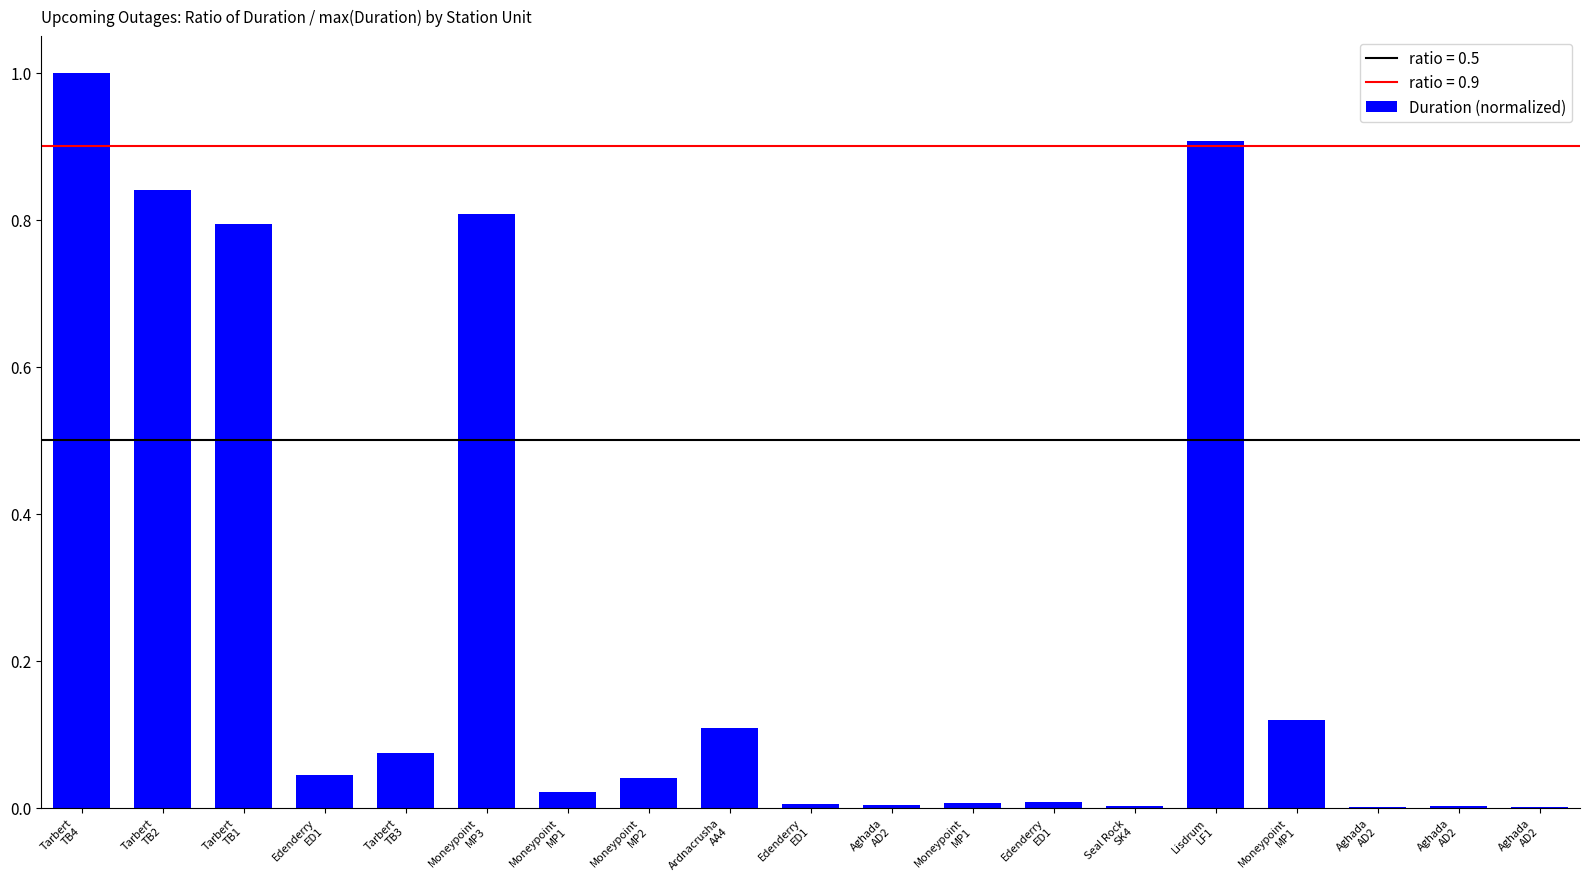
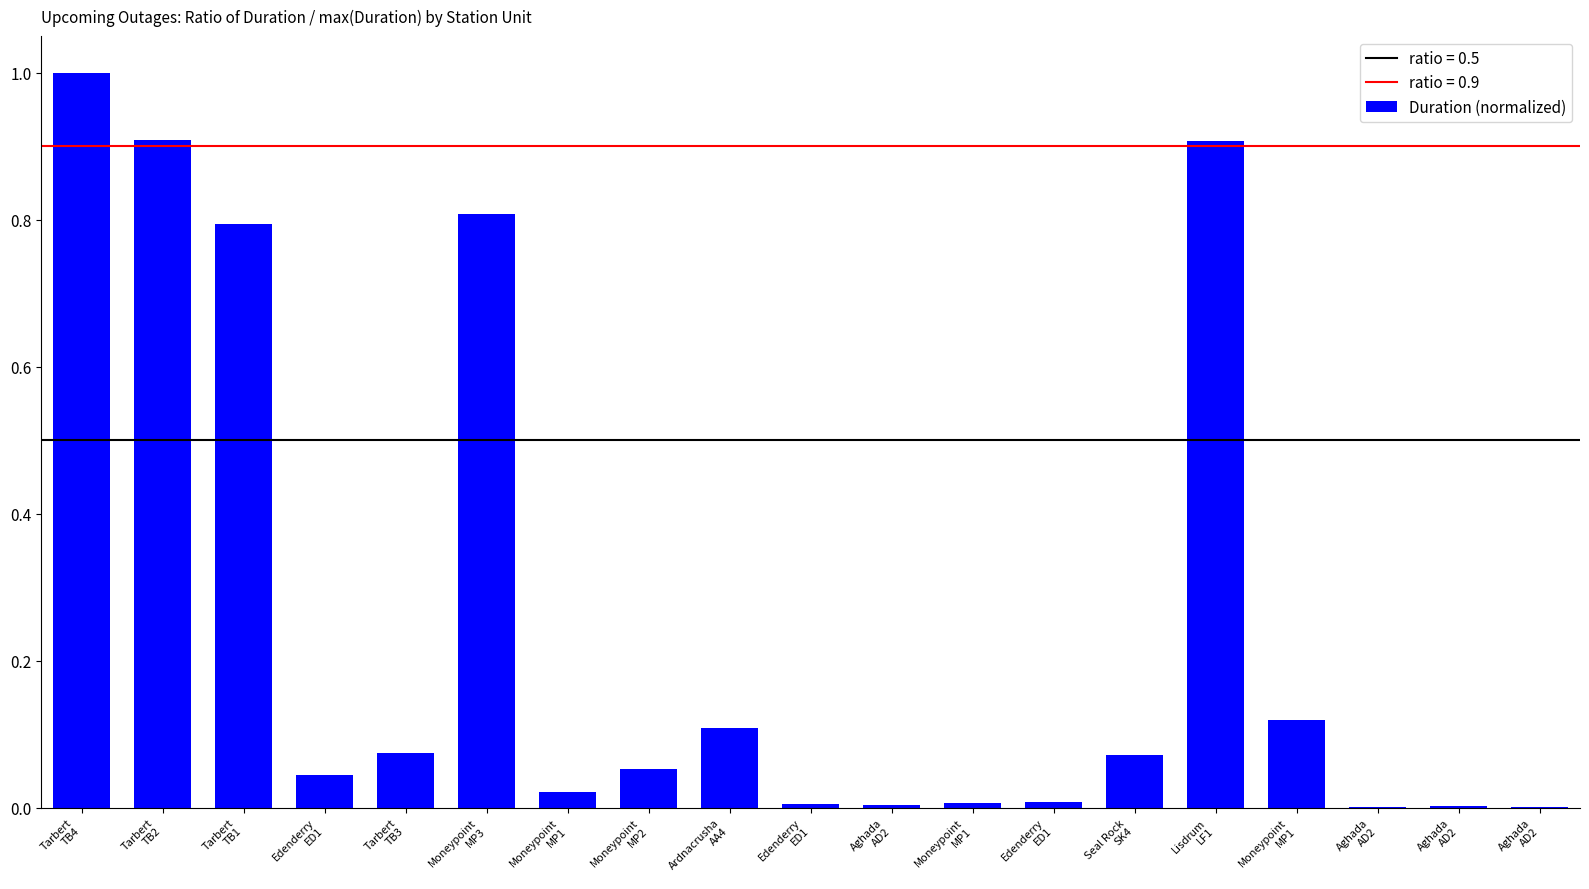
  {
    "Tarbert TB4": 1.00,
-   "Tarbert TB2": 0.84,
+   "Tarbert TB2": 0.91,
    "Tarbert TB1": 0.79,
    "Tarbert TB3": 0.07,
    "Moneypoint MP3": 0.81,
-   "Moneypoint MP2": 0.04,
+   "Moneypoint MP2": 0.05,
    "Ardnacrusha AA4": 0.11,
-   "Seal Rock SK4": 0.00,
+   "Seal Rock SK4": 0.07,
    "Lisdrum LF1": 0.91
  }
